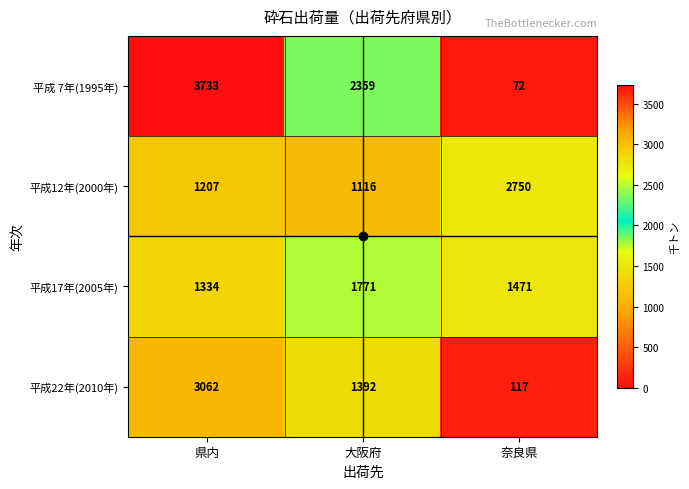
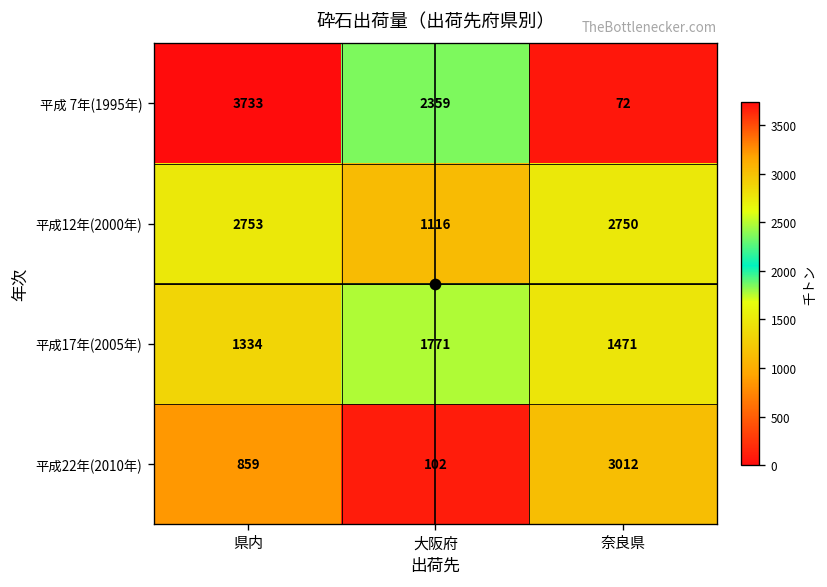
  {
    "平成 7年(1995年)": {
      "県内": 3733,
      "大阪府": 2359,
      "奈良県": 72
    },
    "平成12年(2000年)": {
-     "県内": 1207,
+     "県内": 2753,
      "大阪府": 1116,
      "奈良県": 2750
    },
    "平成17年(2005年)": {
      "県内": 1334,
      "大阪府": 1771,
      "奈良県": 1471
    },
    "平成22年(2010年)": {
-     "県内": 3062,
-     "大阪府": 1392,
-     "奈良県": 117
+     "県内": 859,
+     "大阪府": 102,
+     "奈良県": 3012
    }
  }
